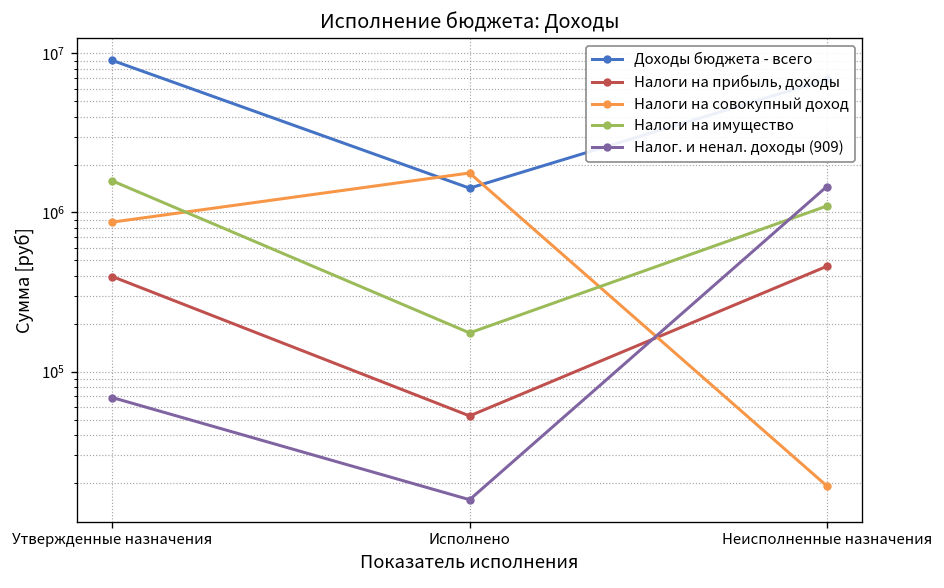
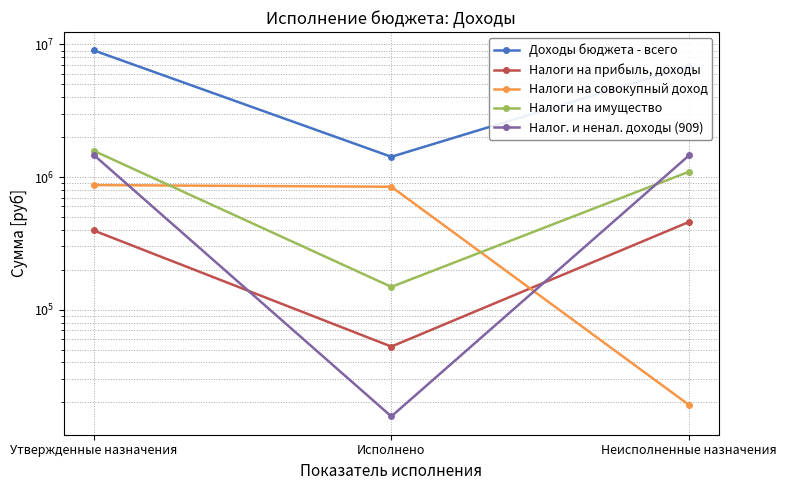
  {
    "Доходы бюджета - всего": {
      "Утвержденные назначения": 9000000,
      "Исполнено": 1400000
    },
    "Налоги на прибыль, доходы": {
      "Утвержденные назначения": 400000,
      "Исполнено": 53000,
      "Неисполненные назначения": 460000
    },
    "Налоги на совокупный доход": {
      "Утвержденные назначения": 900000,
-     "Исполнено": 1800000,
+     "Исполнено": 800000,
      "Неисполненные назначения": 19000
    },
    "Налоги на имущество": {
      "Утвержденные назначения": 1600000,
-     "Исполнено": 180000,
+     "Исполнено": 150000,
      "Неисполненные назначения": 1100000
    },
    "Налог. и ненал. доходы (909)": {
-     "Утвержденные назначения": 70000,
+     "Утвержденные назначения": 1500000,
      "Исполнено": 16000,
      "Неисполненные назначения": 1500000
    }
  }
